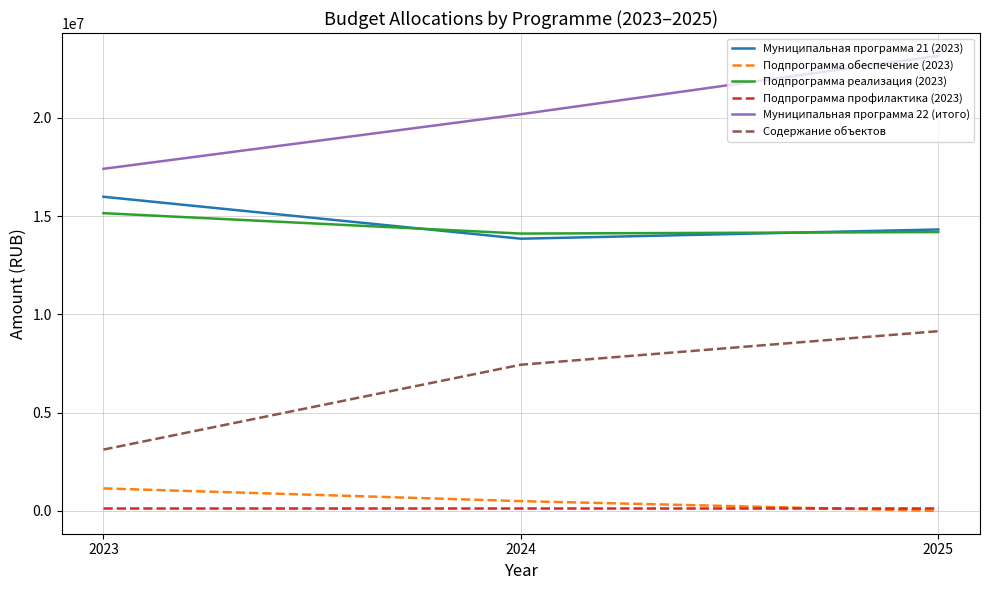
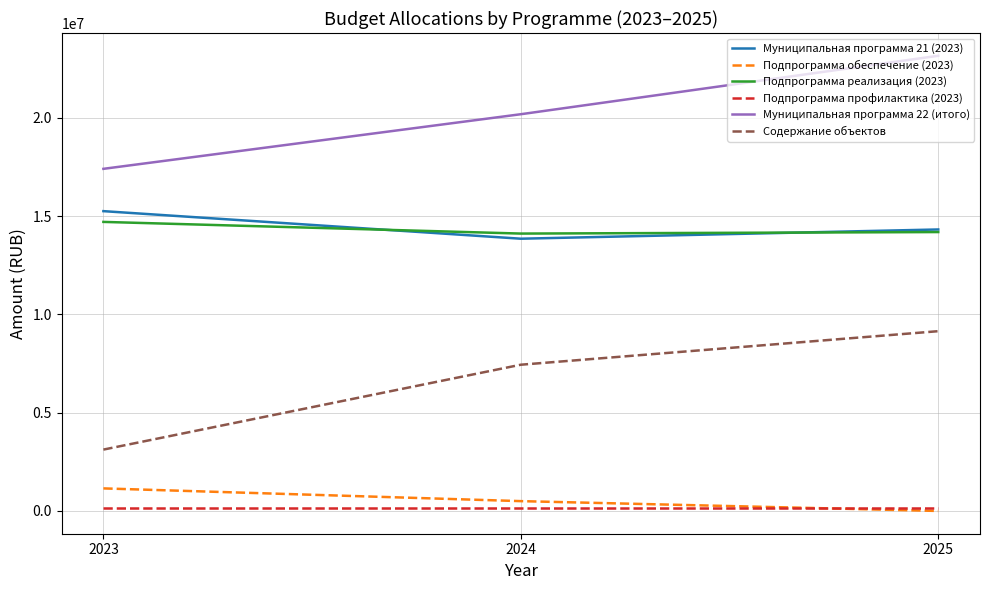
  {
    "Муниципальная программа 21 (2023)": {
-     "2023": 16000000,
+     "2023": 15200000,
      "2024": 13800000,
      "2025": 14300000
    },
    "Подпрограмма обеспечение (2023)": {
      "2023": 1100000,
      "2024": 500000,
      "2025": 0
    },
    "Подпрограмма реализация (2023)": {
-     "2023": 15100000,
+     "2023": 14700000,
      "2024": 14100000,
      "2025": 14200000
    },
    "Подпрограмма профилактика (2023)": {
      "2023": 100000,
      "2024": 100000,
      "2025": 100000
    },
    "Муниципальная программа 22 (итого)": {
      "2023": 17400000,
      "2024": 20200000
    },
    "Содержание объектов": {
      "2023": 3100000,
      "2024": 7400000,
      "2025": 9100000
    }
  }
